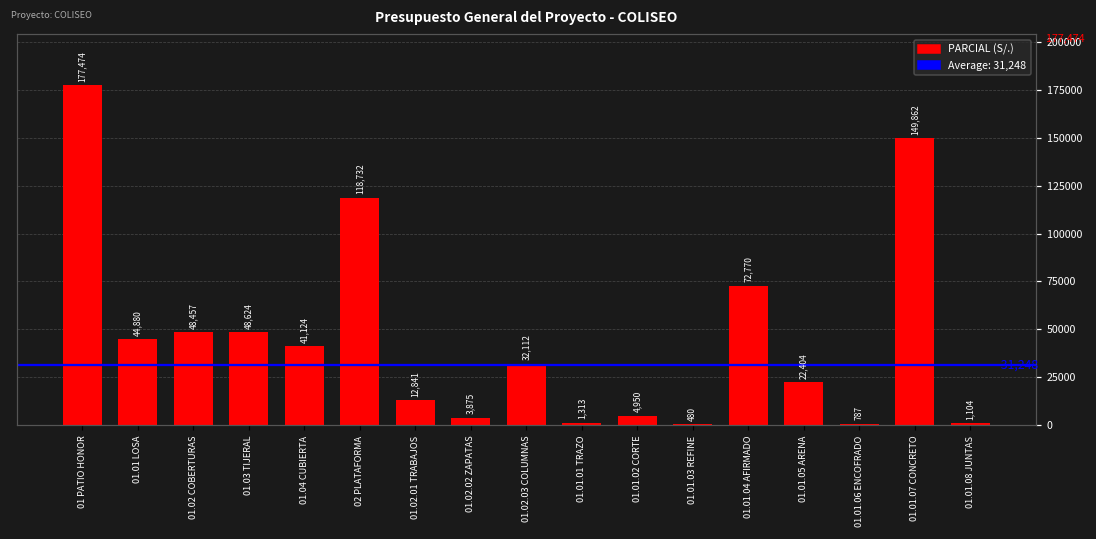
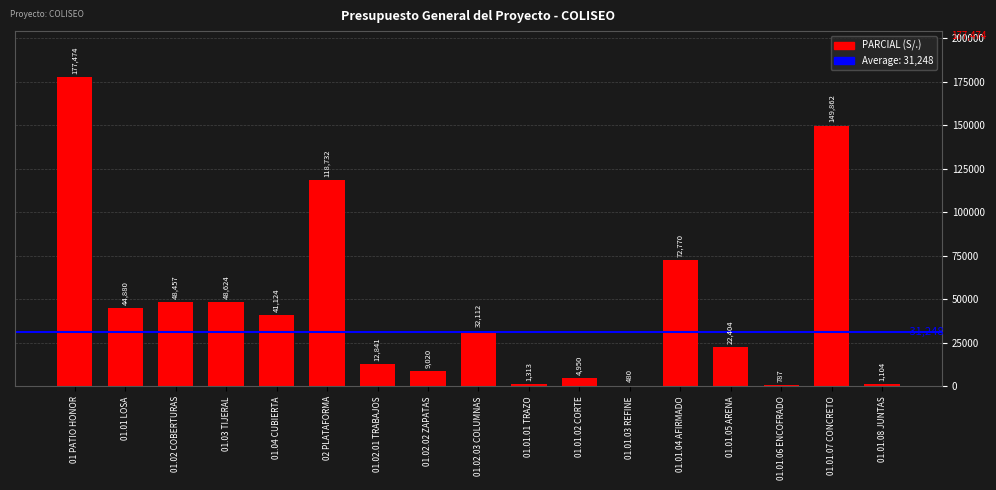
  {
    "01 PATIO HONOR": "177,474",
    "01.01 LOSA": "44,880",
    "01.02 COBERTURAS": "48,457",
    "01.03 TIJERAL": "48,624",
    "01.04 CUBIERTA": "41,124",
    "02 PLATAFORMA": "118,732",
    "01.02.01 TRABAJOS": "12,841",
-   "01.02.02 ZAPATAS": "3,875",
+   "01.02.02 ZAPATAS": "9,020",
    "01.02.03 COLUMNAS": "32,112",
    "01.01.01 TRAZO": "1,313",
    "01.01.02 CORTE": "4,950",
    "01.01.03 REFINE": "480",
    "01.01.04 AFIRMADO": "72,770",
    "01.01.05 ARENA": "22,404",
    "01.01.06 ENCOFRADO": "787",
    "01.01.07 CONCRETO": "149,862",
    "01.01.08 JUNTAS": "1,104"
  }
